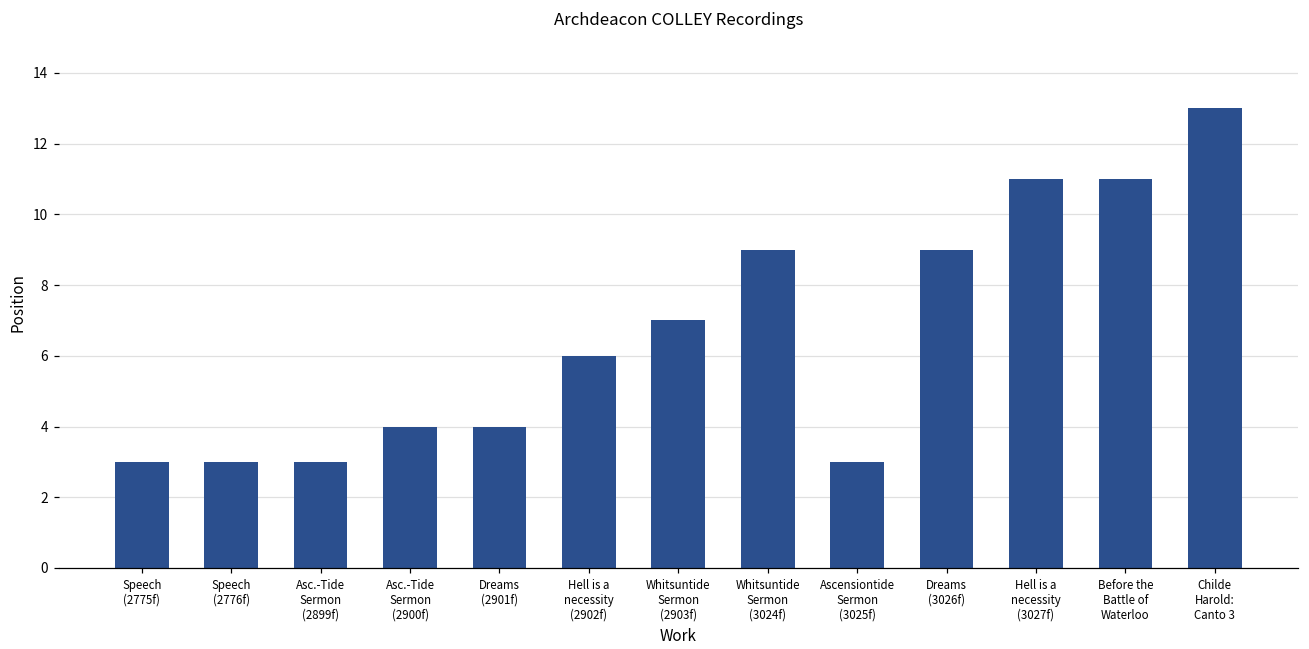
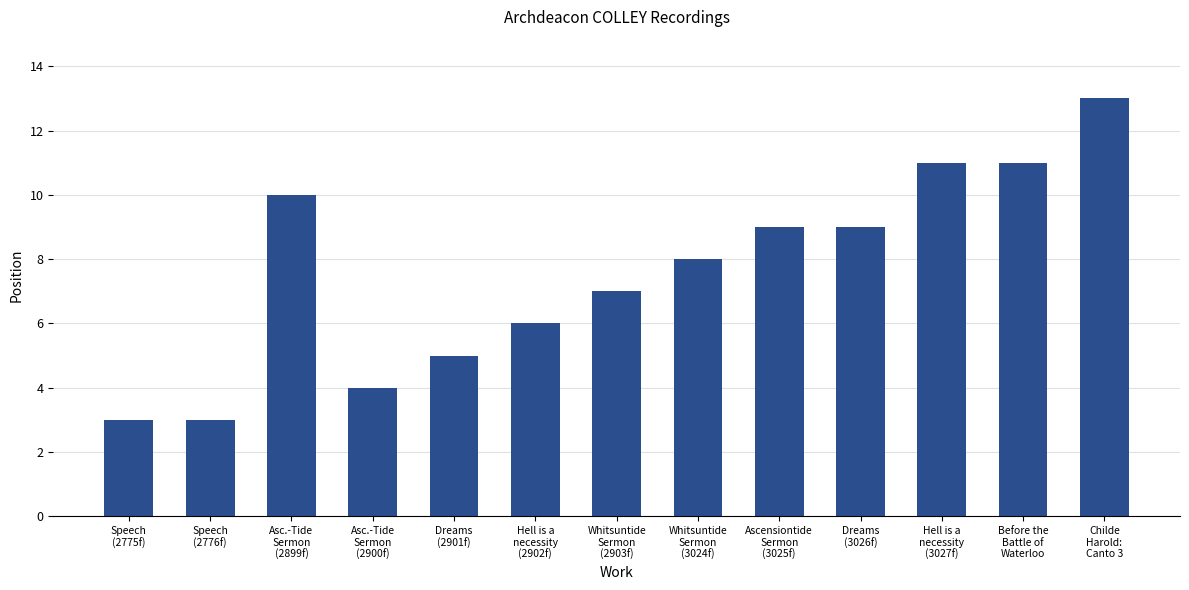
  {
    "Speech (2775f)": 3,
    "Speech (2776f)": 3,
-   "Asc.-Tide Sermon (2899f)": 3,
+   "Asc.-Tide Sermon (2899f)": 10,
    "Asc.-Tide Sermon (2900f)": 4,
-   "Dreams (2901f)": 4,
+   "Dreams (2901f)": 5,
    "Hell is a necessity (2902f)": 6,
    "Whitsuntide Sermon (2903f)": 7,
-   "Whitsuntide Sermon (3024f)": 9,
-   "Ascensiontide Sermon (3025f)": 3,
+   "Whitsuntide Sermon (3024f)": 8,
+   "Ascensiontide Sermon (3025f)": 9,
    "Dreams (3026f)": 9,
    "Hell is a necessity (3027f)": 11,
    "Before the Battle of Waterloo": 11,
    "Childe Harold: Canto 3": 13
  }
